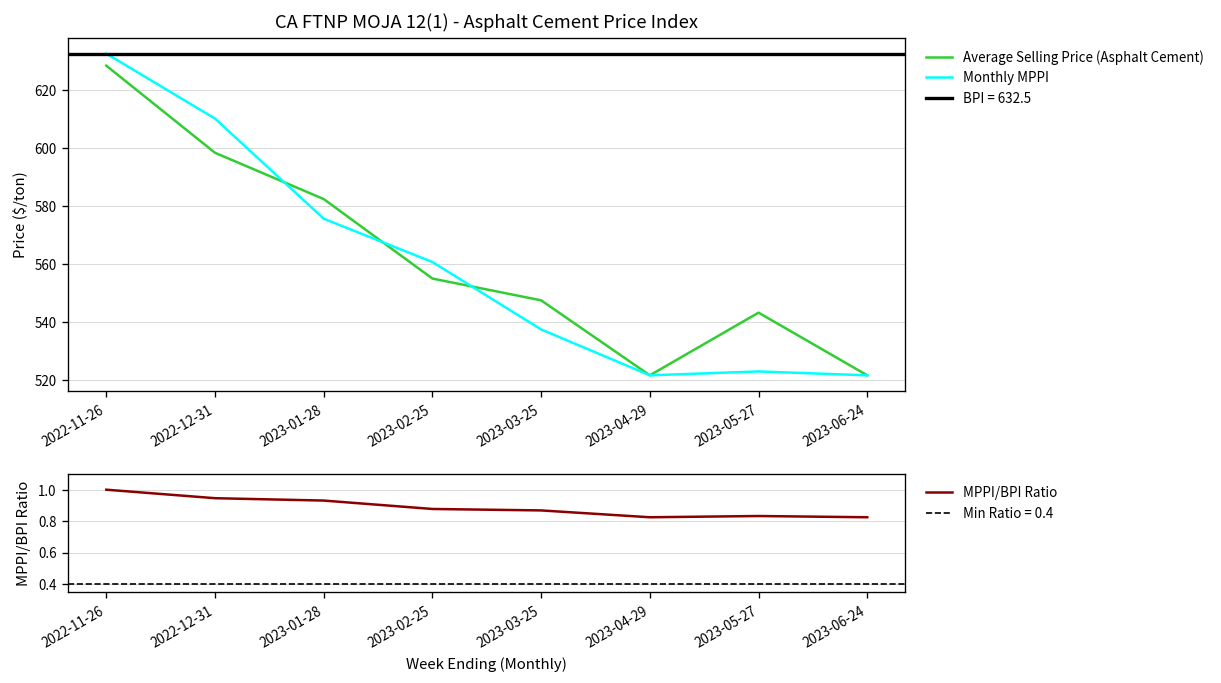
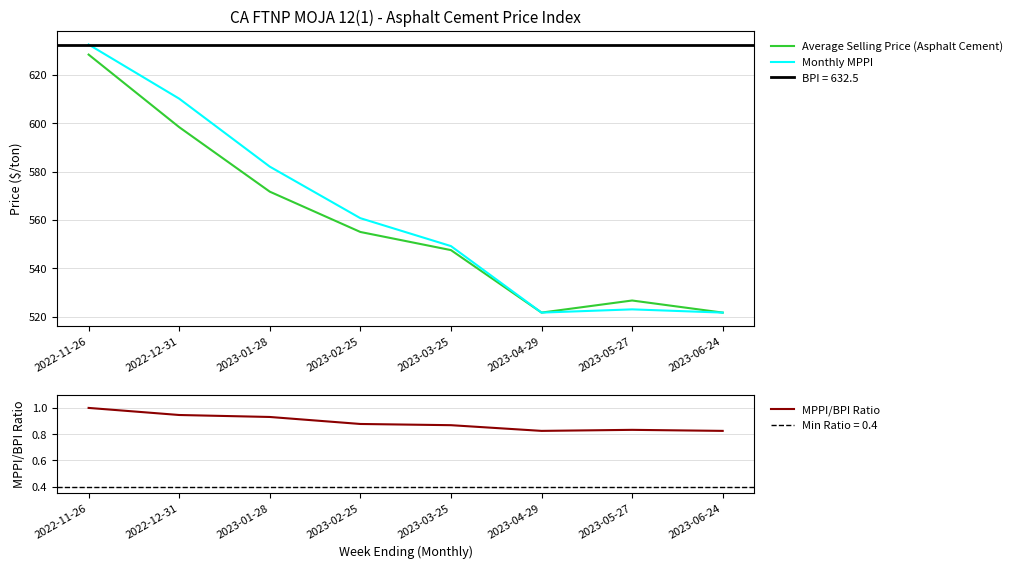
  {
    "CA FTNP MOJA 12(1) - Asphalt Cement Price Index": {
      "Average Selling Price (Asphalt Cement)": {
        "2022-11-26": 628,
        "2022-12-31": 598,
-       "2023-01-28": 582,
+       "2023-01-28": 572,
        "2023-02-25": 555,
        "2023-03-25": 548,
-       "2023-05-27": 543
+       "2023-05-27": 527
      },
      "Monthly MPPI": {
        "2022-11-26": 633,
        "2022-12-31": 610,
-       "2023-01-28": 576,
+       "2023-01-28": 582,
        "2023-02-25": 561,
-       "2023-03-25": 537,
+       "2023-03-25": 549,
        "2023-05-27": 523
      }
    }
  }
